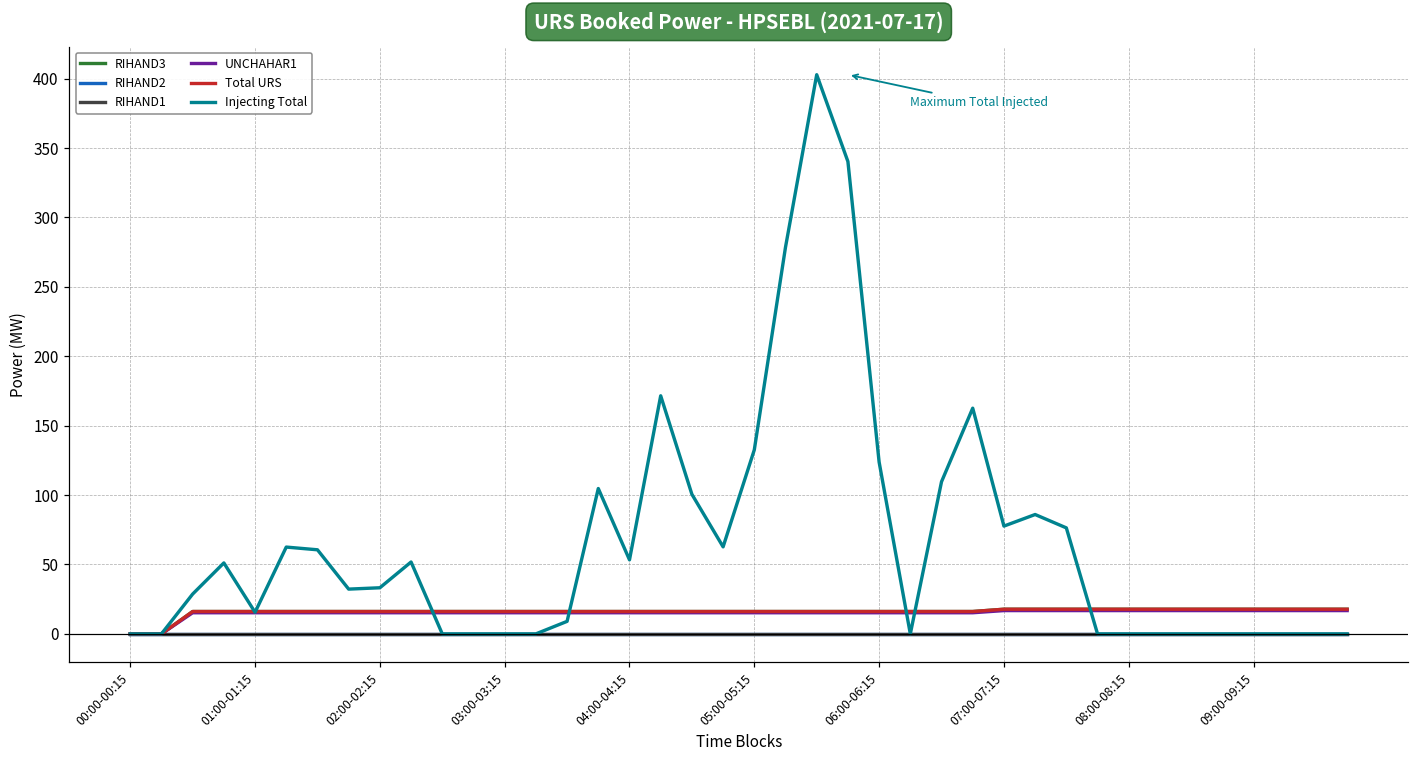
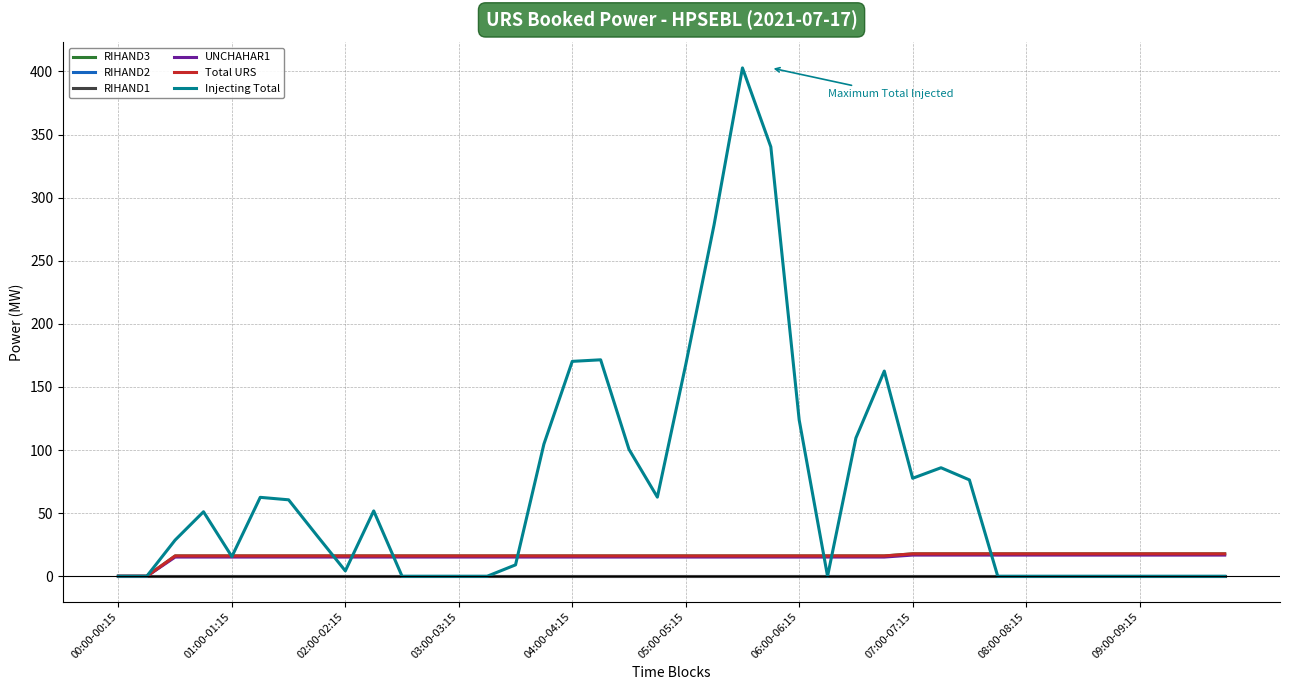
  {
    "RIHAND1": {
      "01:00-01:15": 0,
      "02:00-02:15": 0,
      "04:00-04:15": 0,
      "05:00-05:15": 0,
      "06:00-06:15": 0,
      "07:00-07:15": 0
    },
    "Injecting Total": {
-     "02:00-02:15": 33,
-     "04:00-04:15": 53,
-     "05:00-05:15": 133,
+     "02:00-02:15": 4,
+     "04:00-04:15": 170,
+     "05:00-05:15": 168,
      "06:00-06:15": 124,
      "07:00-07:15": 78
    }
  }
